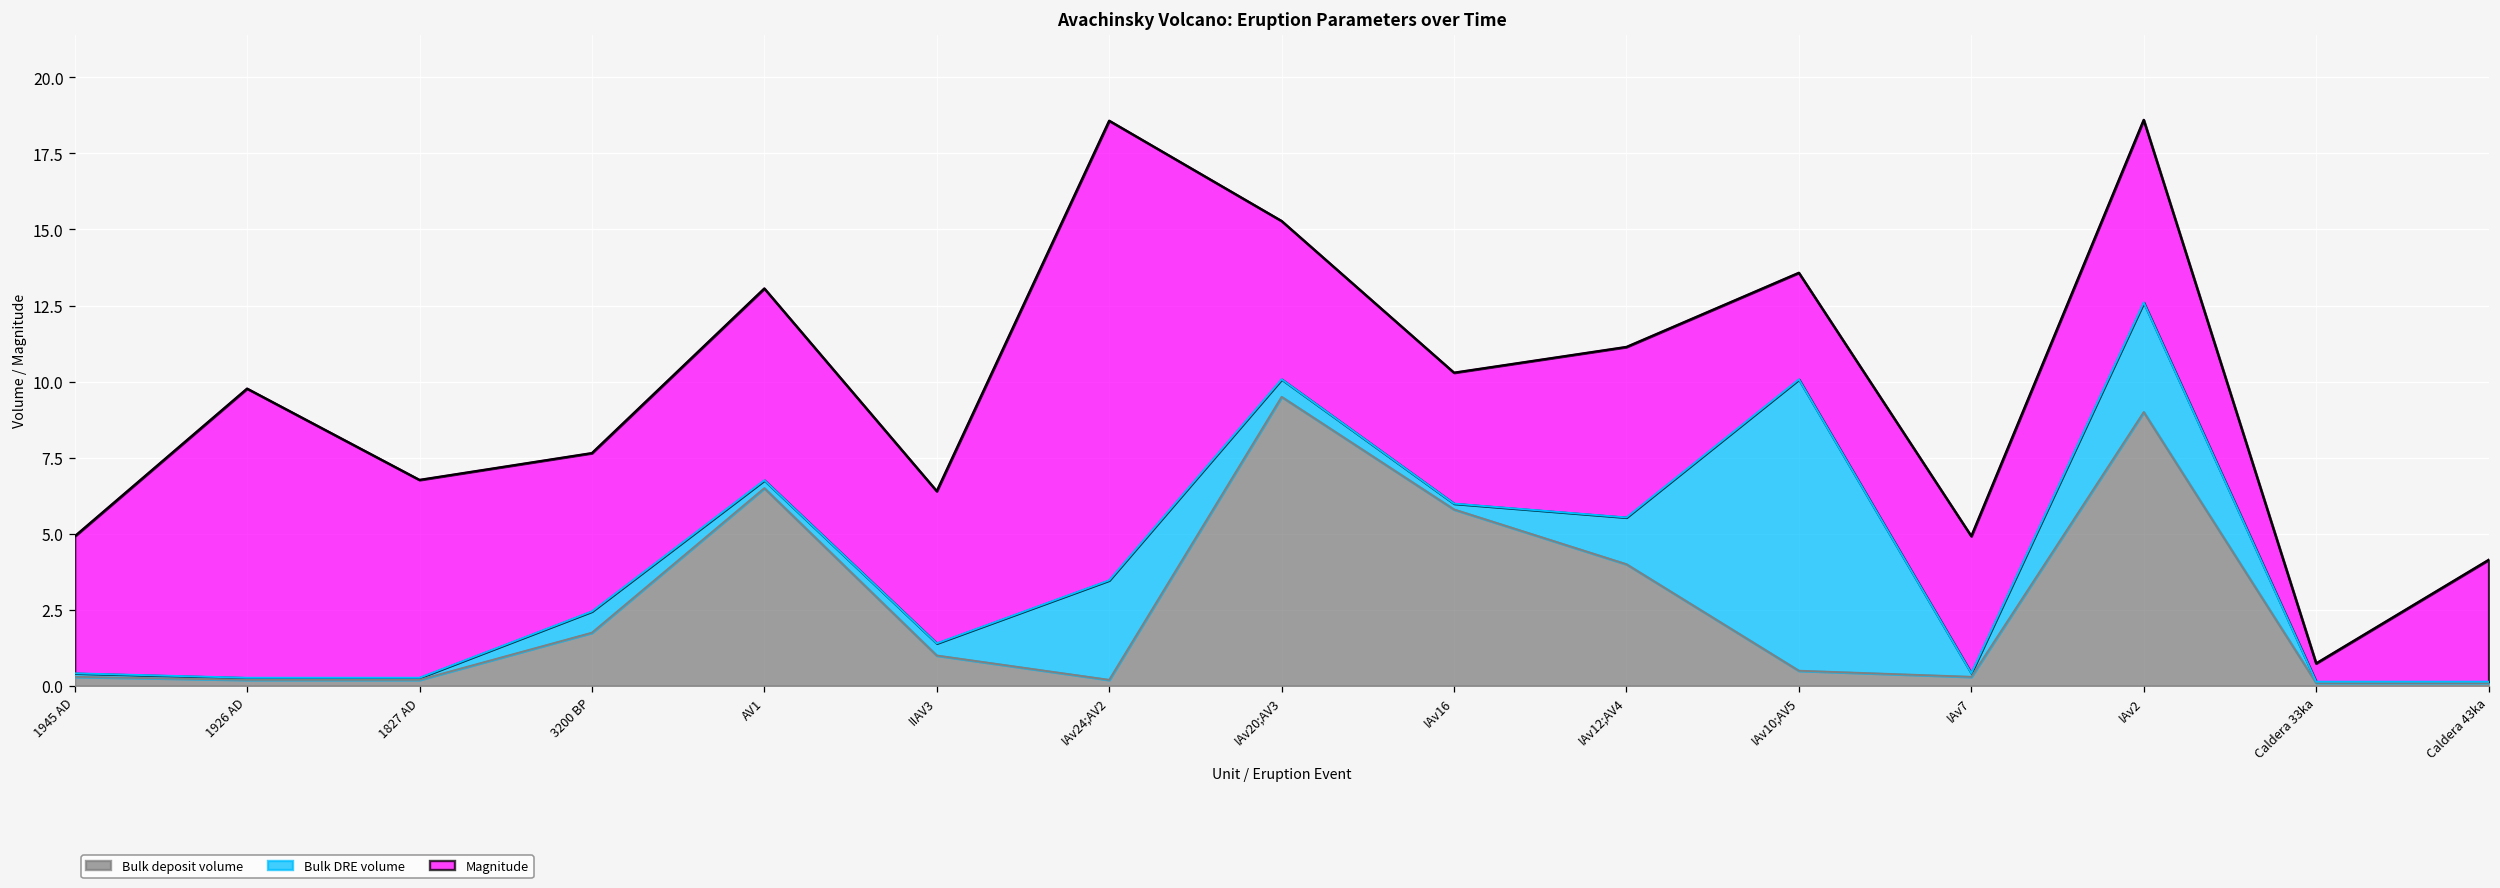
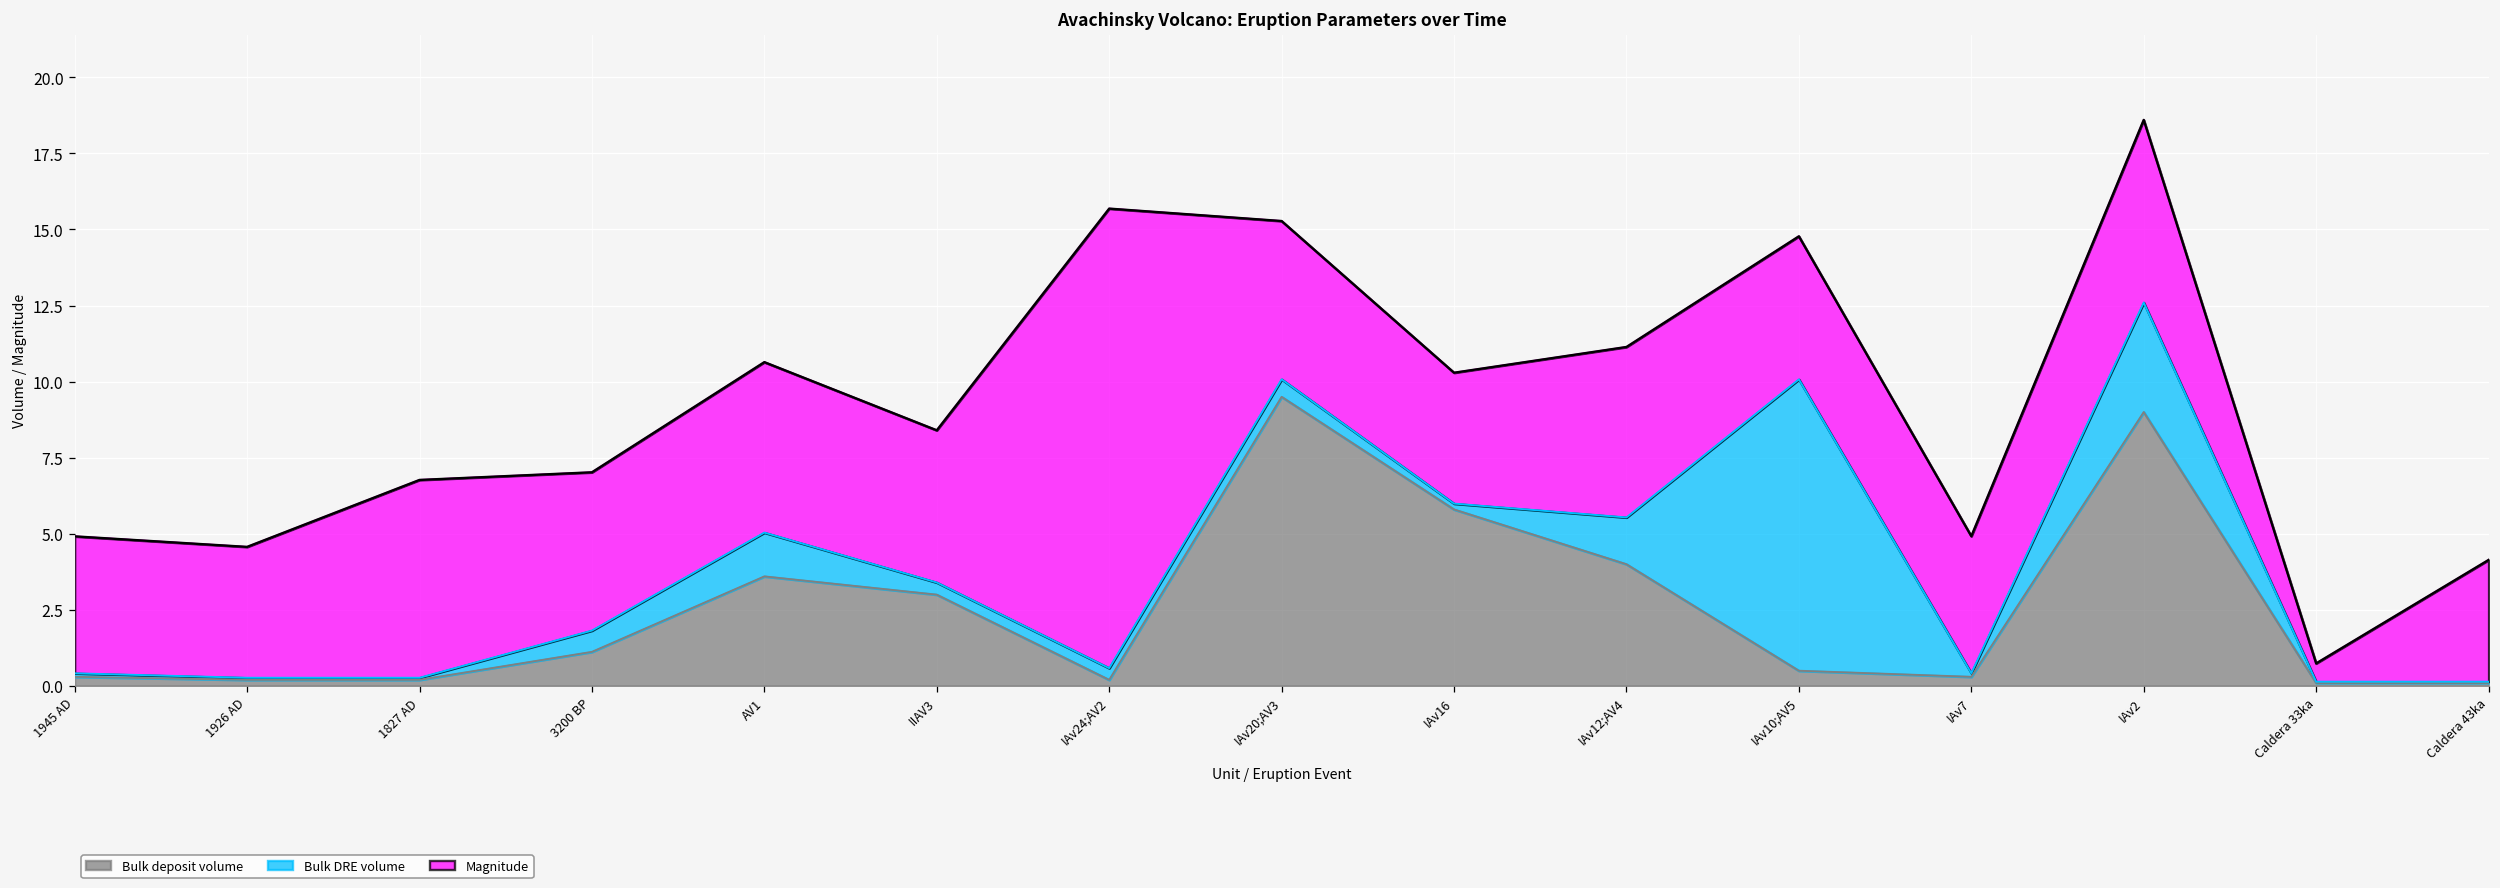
  {
    "Bulk deposit volume": {
      "1945 AD": 0.3,
-     "3200 BP": 1.8,
-     "AV1": 6.5,
-     "IIAV3": 1,
+     "3200 BP": 1.1,
+     "AV1": 3.6,
+     "IIAV3": 3,
      "IAv24;AV2": 0.2,
      "IAv20;AV3": 9.5,
      "IAv16": 5.8,
      "IAv12;AV4": 4.0,
      "IAv10;AV5": 0.5,
      "IAv7": 0.3,
      "IAv2": 9.0
    },
    "Bulk DRE volume": {
      "1945 AD": 0.1,
      "3200 BP": 0.7,
-     "AV1": 0.3,
+     "AV1": 1.4,
      "IIAV3": 0.4,
-     "IAv24;AV2": 3.3,
+     "IAv24;AV2": 0.4,
      "IAv20;AV3": 0.6,
      "IAv16": 0.2,
      "IAv12;AV4": 1.5,
      "IAv10;AV5": 9.6,
      "IAv7": 0.1,
      "IAv2": 3.6
    },
    "Magnitude": {
      "1945 AD": 4.5,
-     "1926 AD": 9.5,
+     "1926 AD": 4.3,
      "1827 AD": 6.5,
      "3200 BP": 5.2,
-     "AV1": 6.3,
+     "AV1": 5.6,
      "IIAV3": 5.0,
      "IAv24;AV2": 15.1,
      "IAv20;AV3": 5.2,
      "IAv16": 4.3,
      "IAv12;AV4": 5.6,
-     "IAv10;AV5": 3.5,
+     "IAv10;AV5": 4.7,
      "IAv7": 4.5,
      "IAv2": 6.0,
      "Caldera 33ka": 0.6,
      "Caldera 43ka": 4.0
    }
  }
